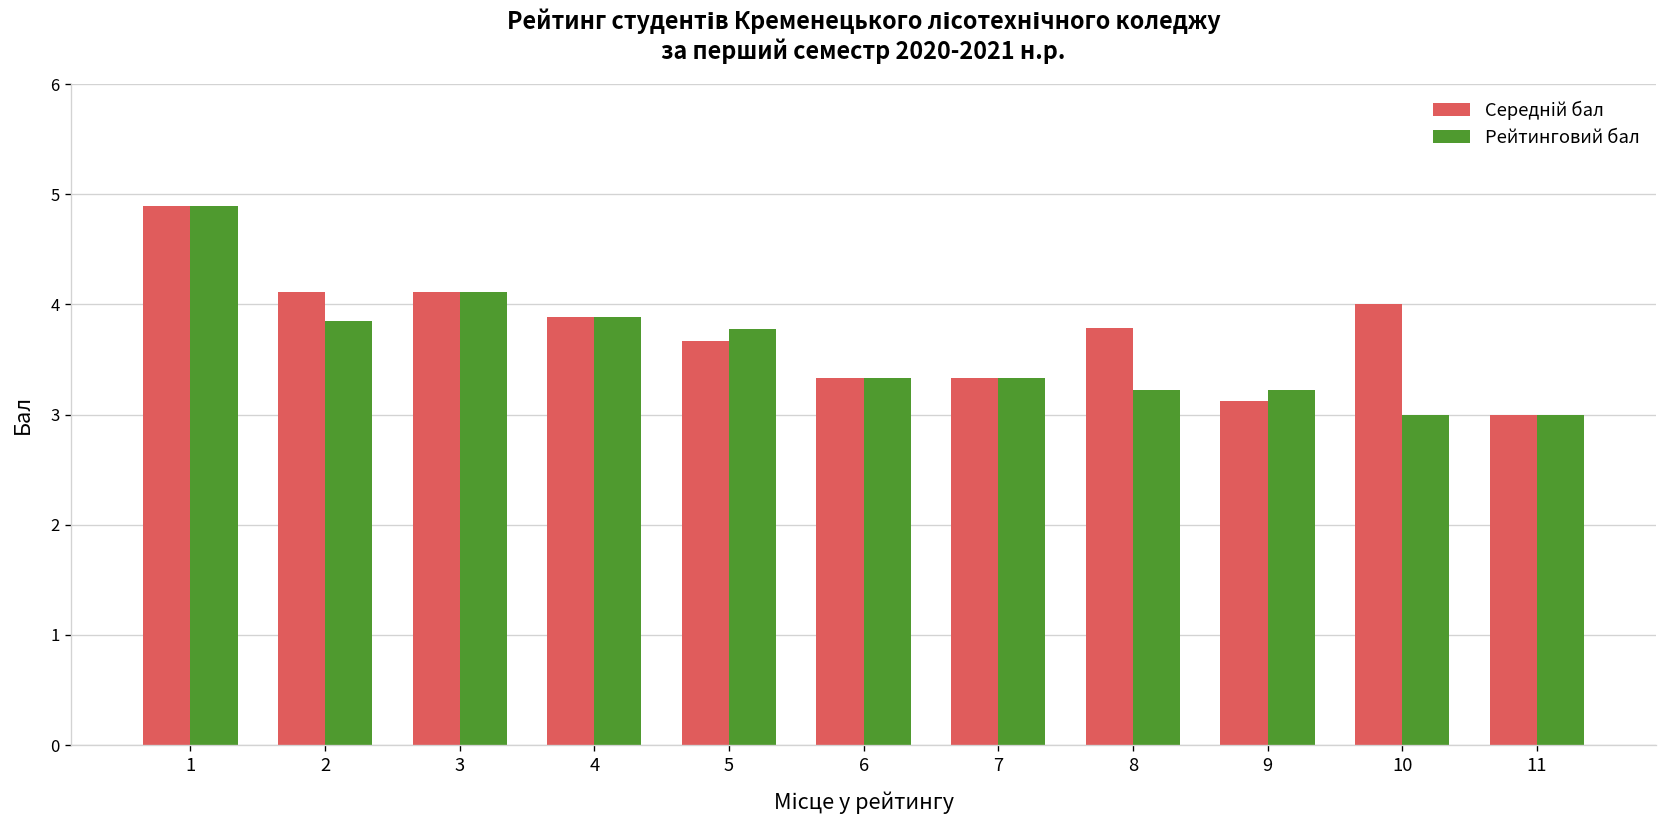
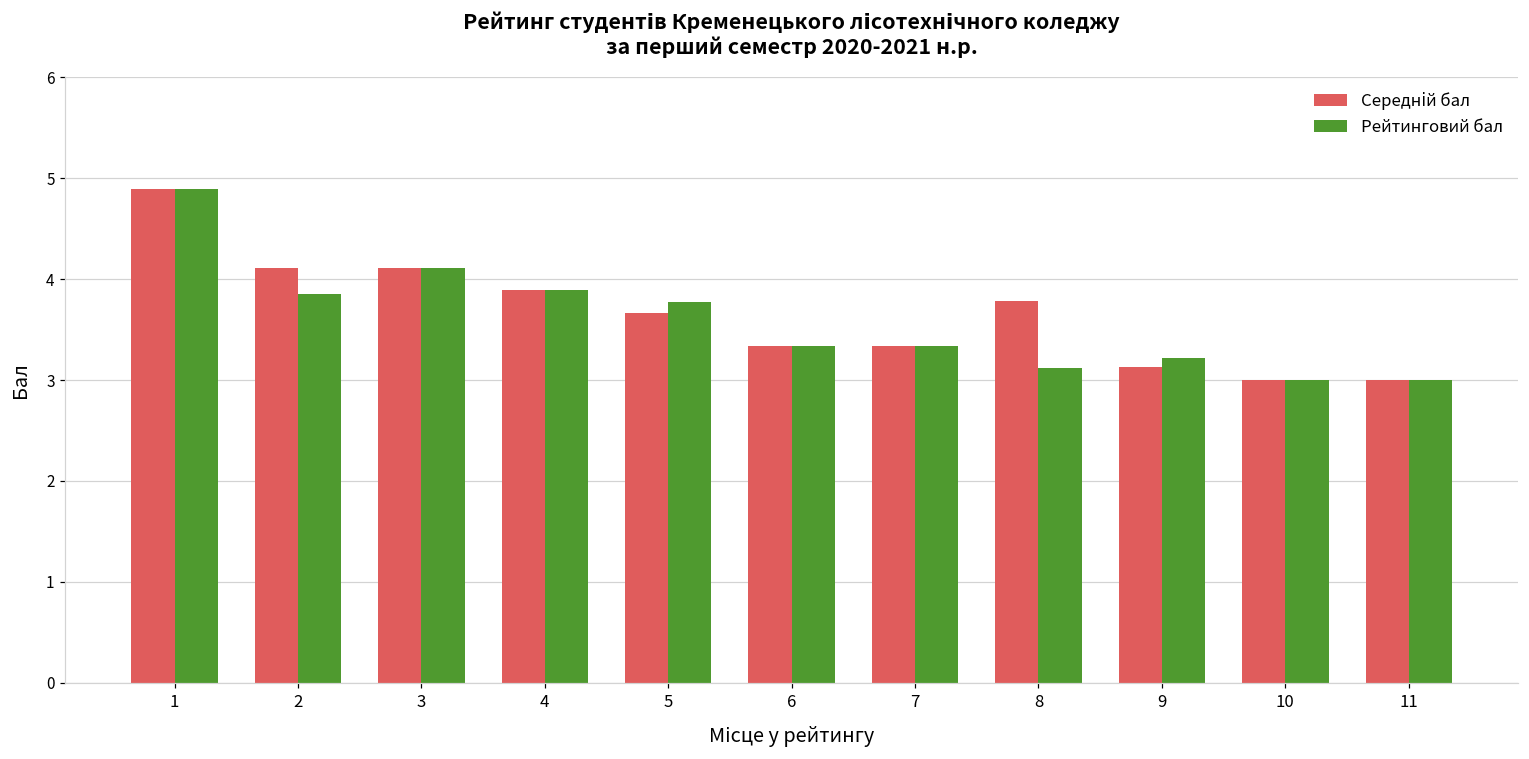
  {
    "Середній бал": {
      "1": 4.9,
      "2": 4.1,
      "3": 4.1,
      "4": 3.9,
      "5": 3.7,
      "6": 3.3,
      "7": 3.3,
      "8": 3.8,
      "9": 3.1,
-     "10": 4,
+     "10": 3,
      "11": 3
    },
    "Рейтинговий бал": {
      "1": 4.9,
      "2": 3.8,
      "3": 4.1,
      "4": 3.9,
      "5": 3.8,
      "6": 3.3,
      "7": 3.3,
-     "8": 3.2,
+     "8": 3.1,
      "9": 3.2,
      "10": 3.0,
      "11": 3.0
    }
  }
